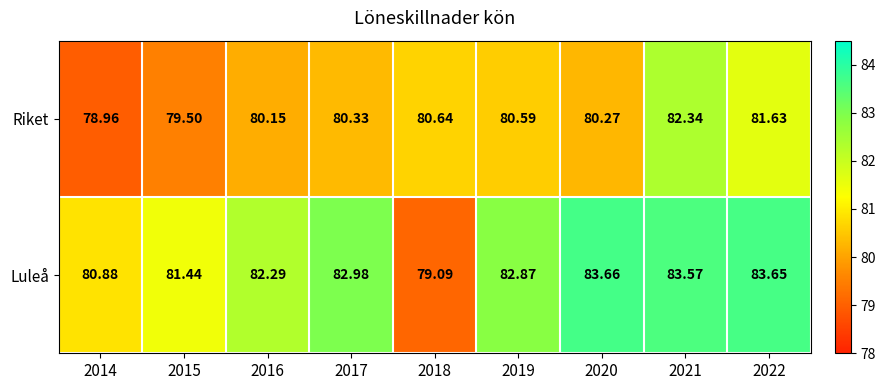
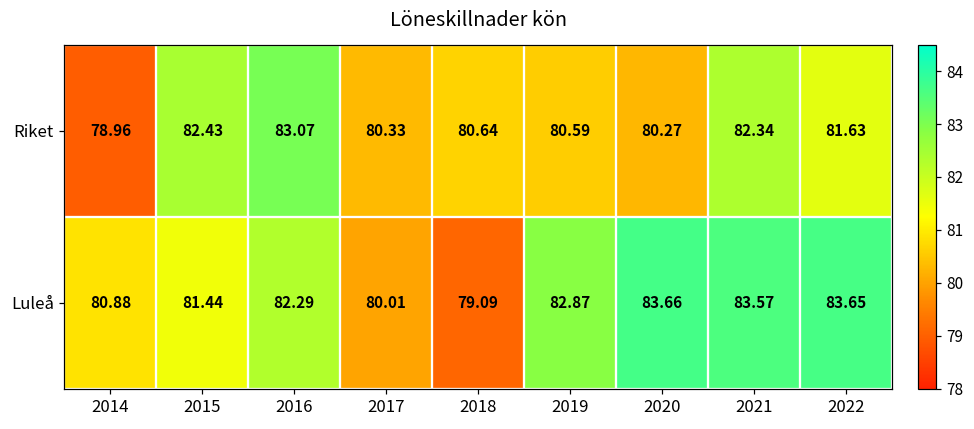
  {
    "Riket": {
      "2014": 78.96,
-     "2015": 79.50,
-     "2016": 80.15,
+     "2015": 82.43,
+     "2016": 83.07,
      "2017": 80.33,
      "2018": 80.64,
      "2019": 80.59,
      "2020": 80.27,
      "2021": 82.34,
      "2022": 81.63
    },
    "Luleå": {
      "2014": 80.88,
      "2015": 81.44,
      "2016": 82.29,
-     "2017": 82.98,
+     "2017": 80.01,
      "2018": 79.09,
      "2019": 82.87,
      "2020": 83.66,
      "2021": 83.57,
      "2022": 83.65
    }
  }
